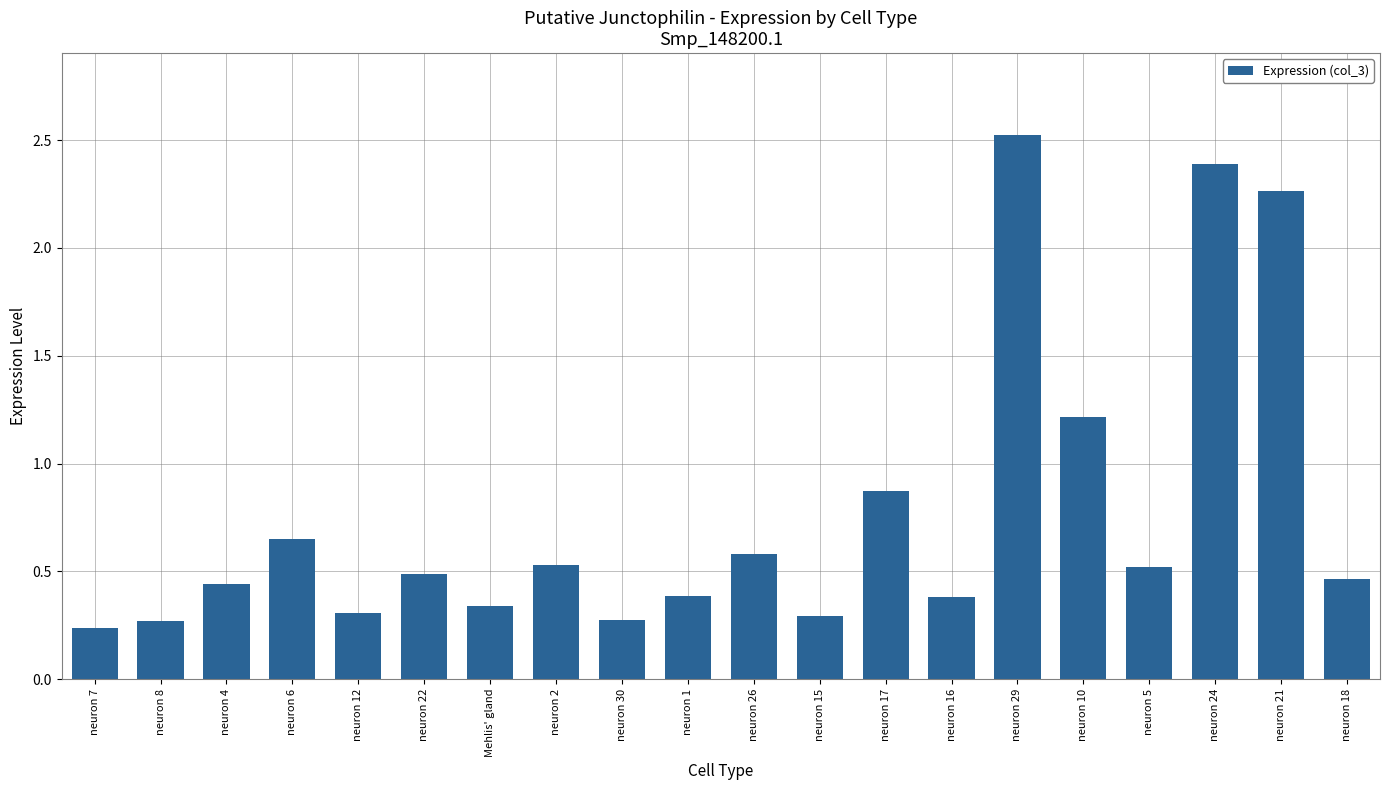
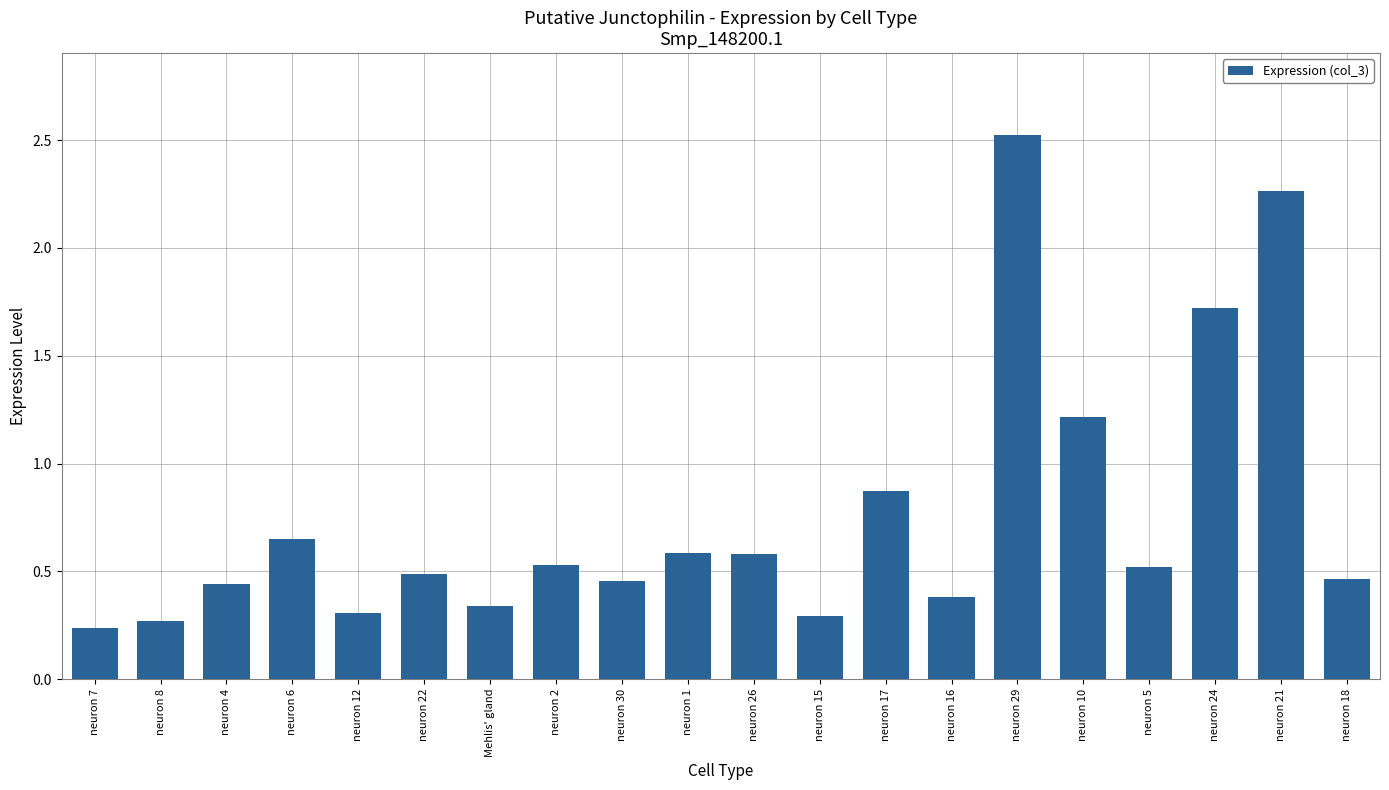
  {
    "neuron 7": 0.24,
    "neuron 8": 0.27,
    "neuron 4": 0.44,
    "neuron 6": 0.65,
    "neuron 12": 0.31,
    "neuron 22": 0.49,
    "Mehlis' gland": 0.34,
    "neuron 2": 0.53,
-   "neuron 30": 0.28,
-   "neuron 1": 0.39,
+   "neuron 30": 0.46,
+   "neuron 1": 0.58,
    "neuron 26": 0.58,
    "neuron 15": 0.29,
    "neuron 17": 0.88,
    "neuron 16": 0.38,
    "neuron 29": 2.52,
    "neuron 10": 1.22,
    "neuron 5": 0.52,
-   "neuron 24": 2.39,
+   "neuron 24": 1.72,
    "neuron 21": 2.26,
    "neuron 18": 0.46
  }
